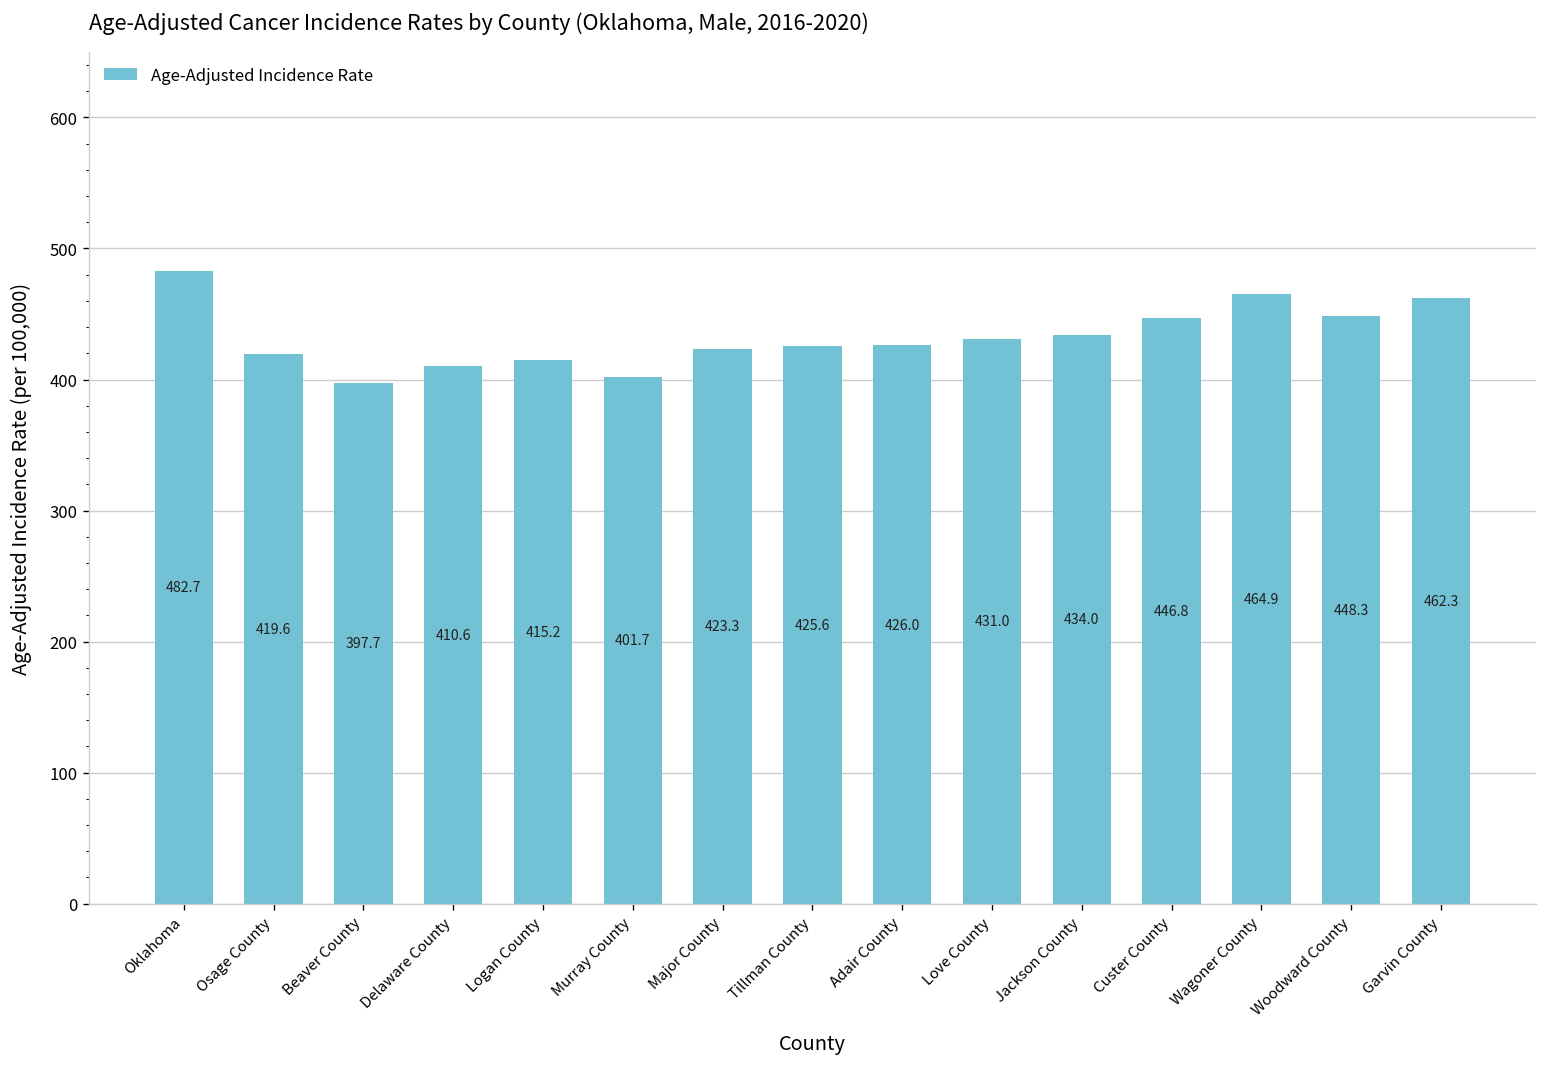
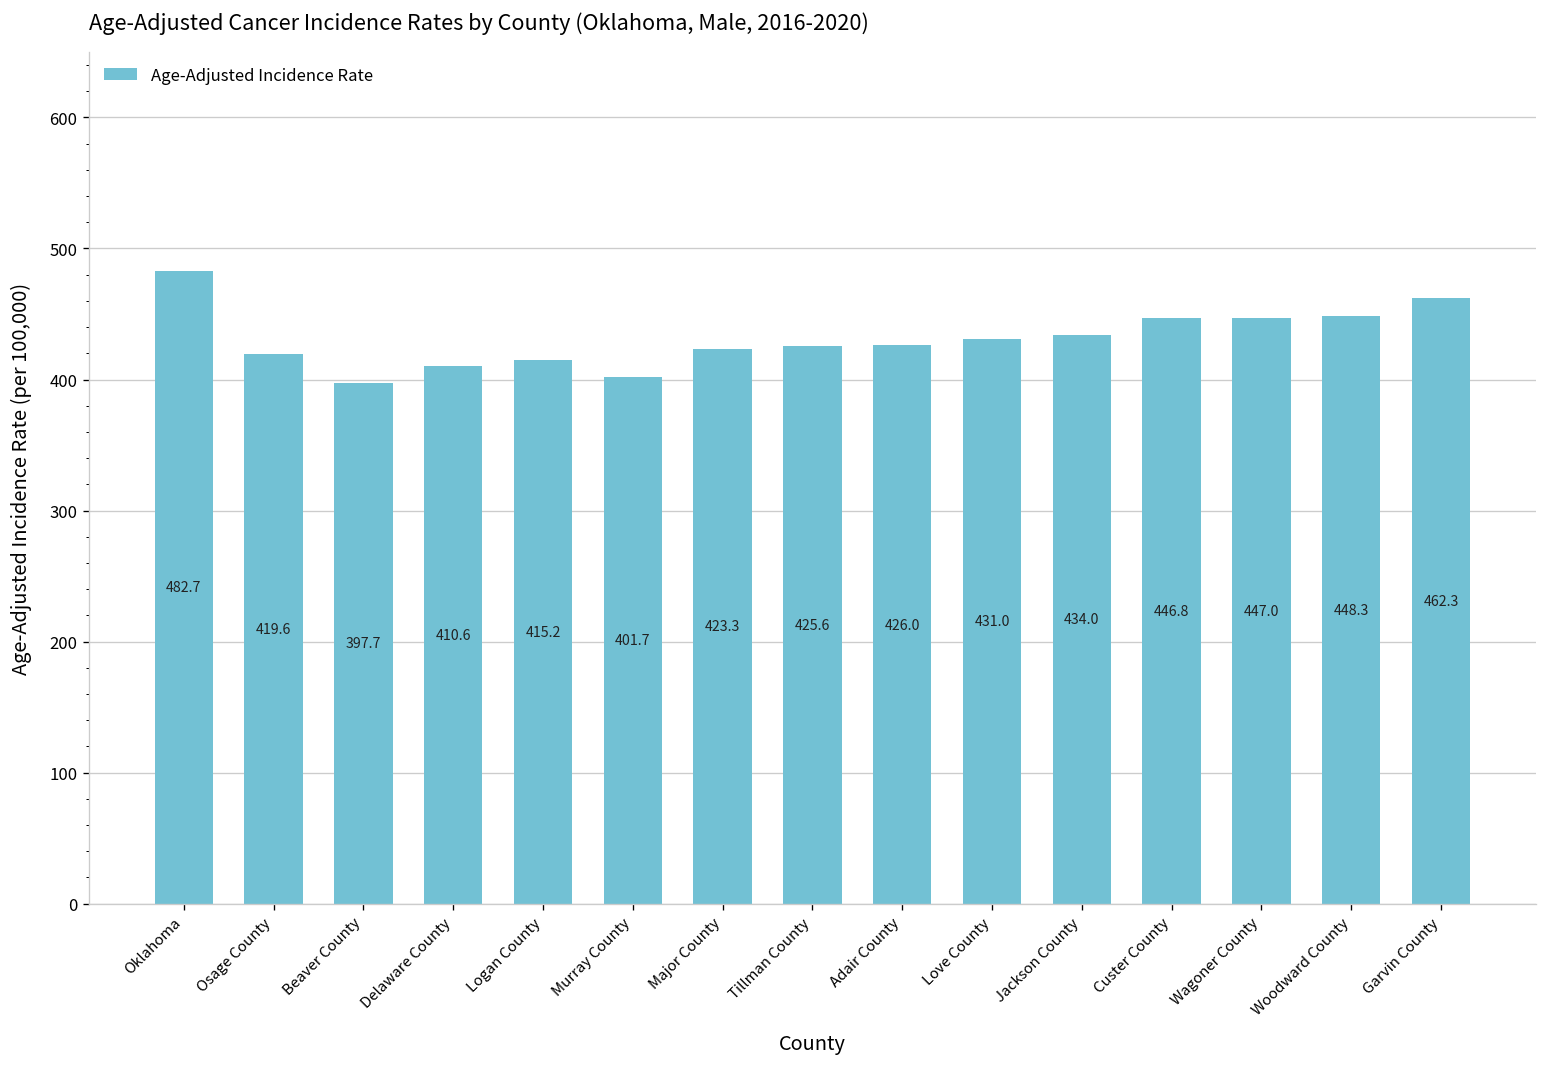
  {
    "Oklahoma": 482.7,
    "Osage County": 419.6,
    "Beaver County": 397.7,
    "Delaware County": 410.6,
    "Logan County": 415.2,
    "Murray County": 401.7,
    "Major County": 423.3,
    "Tillman County": 425.6,
    "Adair County": 426.0,
    "Love County": 431.0,
    "Jackson County": 434.0,
    "Custer County": 446.8,
-   "Wagoner County": 464.9,
+   "Wagoner County": 447.0,
    "Woodward County": 448.3,
    "Garvin County": 462.3
  }
